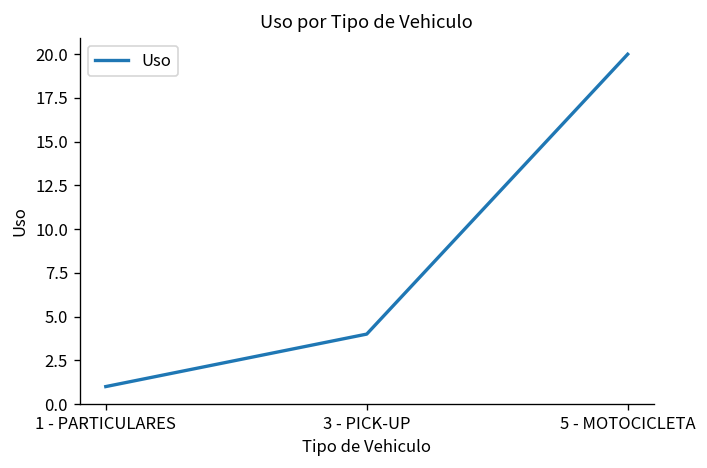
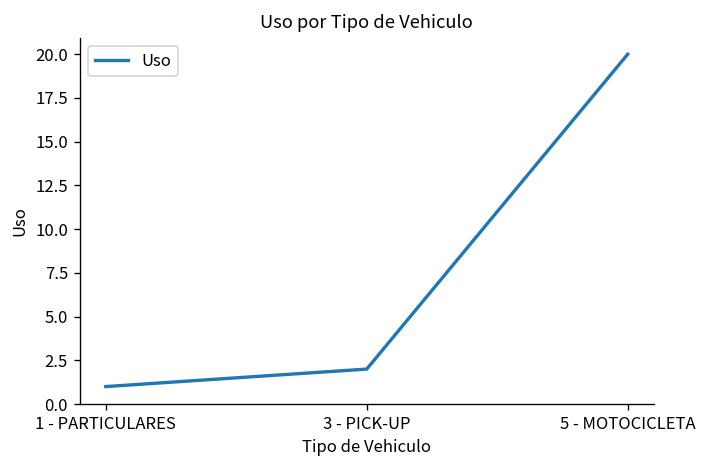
  {
    "1 - PARTICULARES": 1,
-   "3 - PICK-UP": 4,
+   "3 - PICK-UP": 2,
    "5 - MOTOCICLETA": 20
  }
